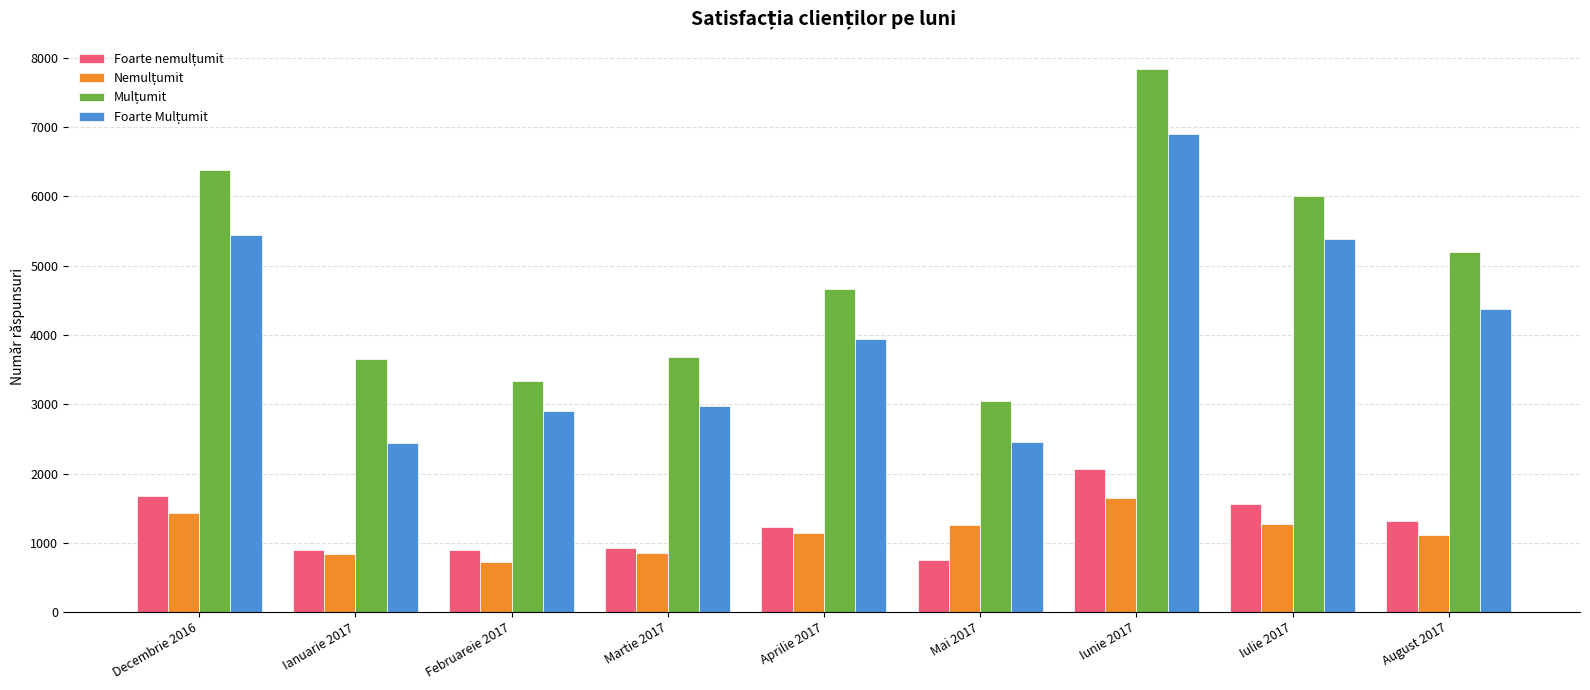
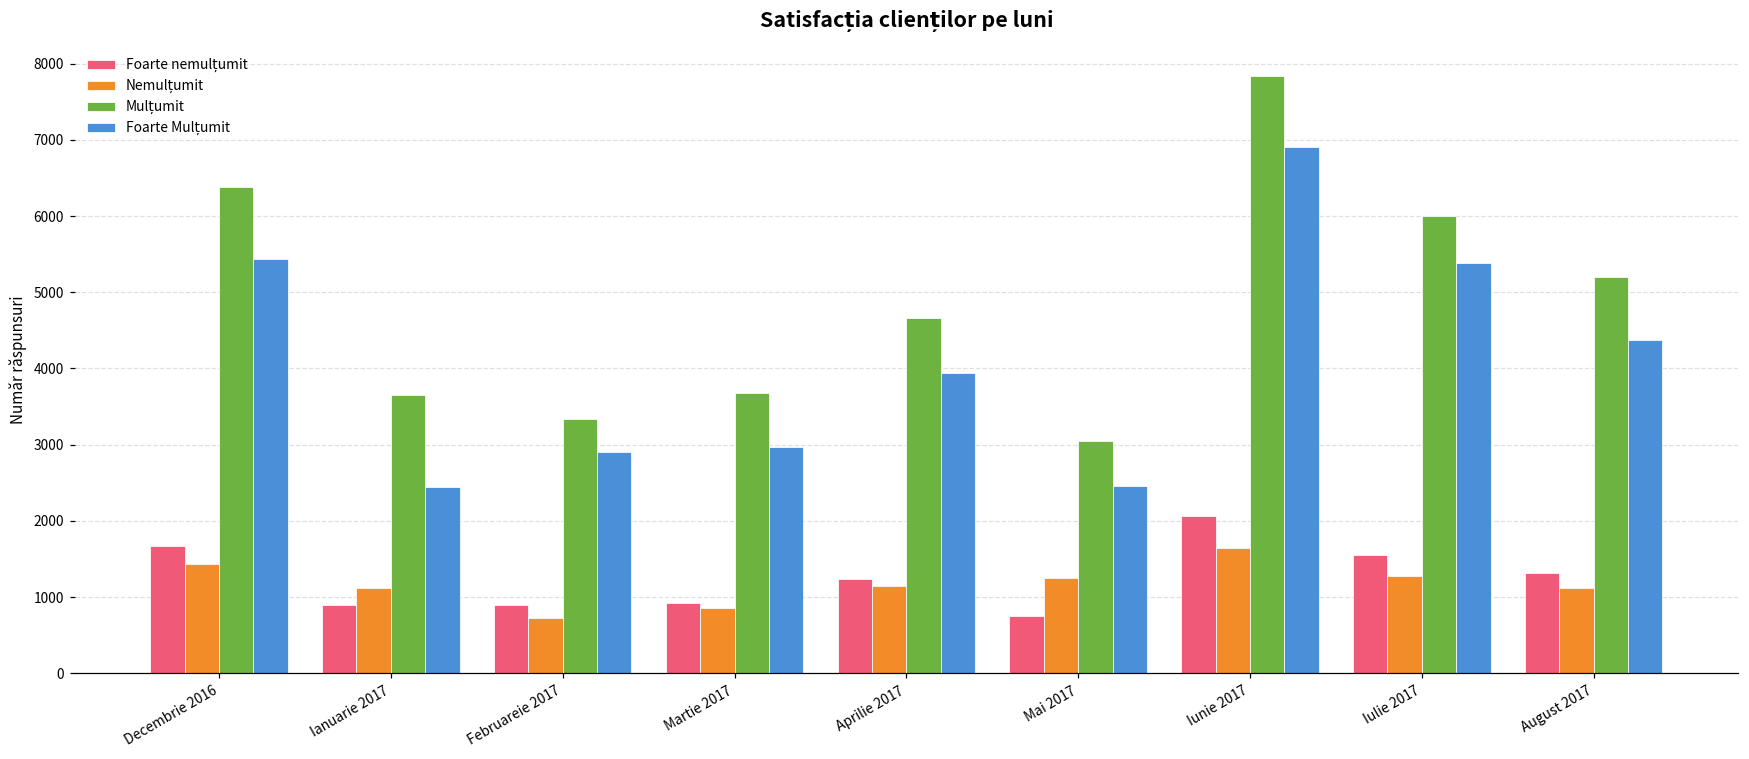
  {
    "Foarte nemulțumit": {
      "Decembrie 2016": 1700,
      "Ianuarie 2017": 900,
      "Februareie 2017": 900,
      "Martie 2017": 900,
      "Aprilie 2017": 1200,
      "Mai 2017": 800,
      "Iunie 2017": 2100,
      "Iulie 2017": 1600,
      "August 2017": 1300
    },
    "Nemulțumit": {
      "Decembrie 2016": 1400,
-     "Ianuarie 2017": 800,
+     "Ianuarie 2017": 1100,
      "Februareie 2017": 700,
      "Martie 2017": 900,
      "Aprilie 2017": 1100,
      "Mai 2017": 1300,
      "Iunie 2017": 1600,
      "Iulie 2017": 1300,
      "August 2017": 1100
    },
    "Mulțumit": {
      "Decembrie 2016": 6400,
      "Ianuarie 2017": 3600,
      "Februareie 2017": 3300,
      "Martie 2017": 3700,
      "Aprilie 2017": 4700,
      "Mai 2017": 3000,
      "Iunie 2017": 7800,
      "Iulie 2017": 6000,
      "August 2017": 5200
    },
    "Foarte Mulțumit": {
      "Decembrie 2016": 5400,
      "Ianuarie 2017": 2400,
      "Februareie 2017": 2900,
      "Martie 2017": 3000,
      "Aprilie 2017": 3900,
      "Mai 2017": 2500,
      "Iunie 2017": 6900,
      "Iulie 2017": 5400,
      "August 2017": 4400
    }
  }
